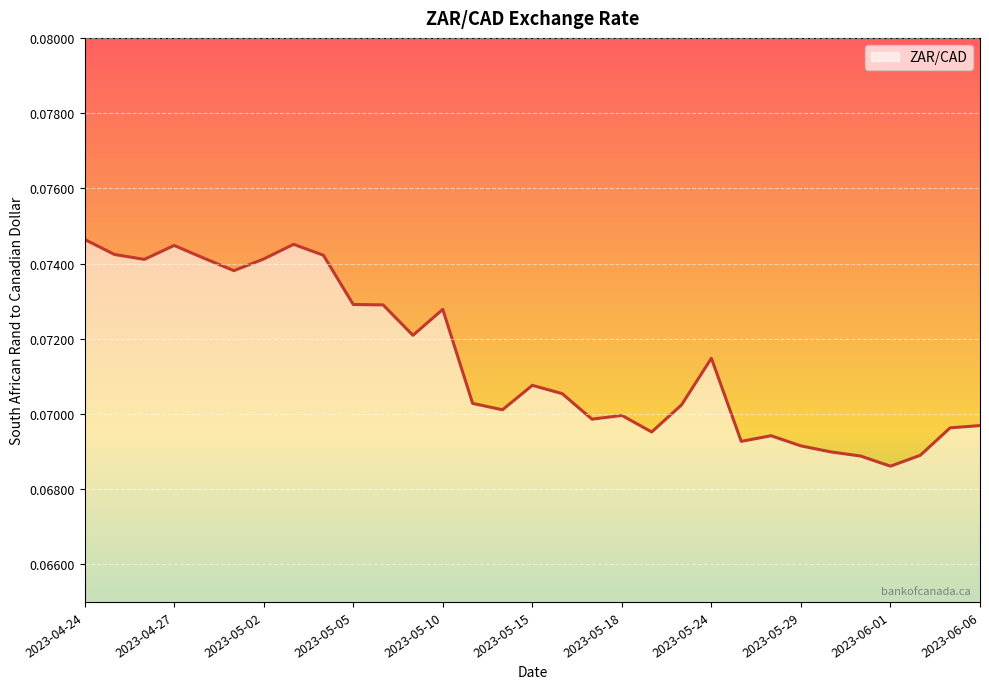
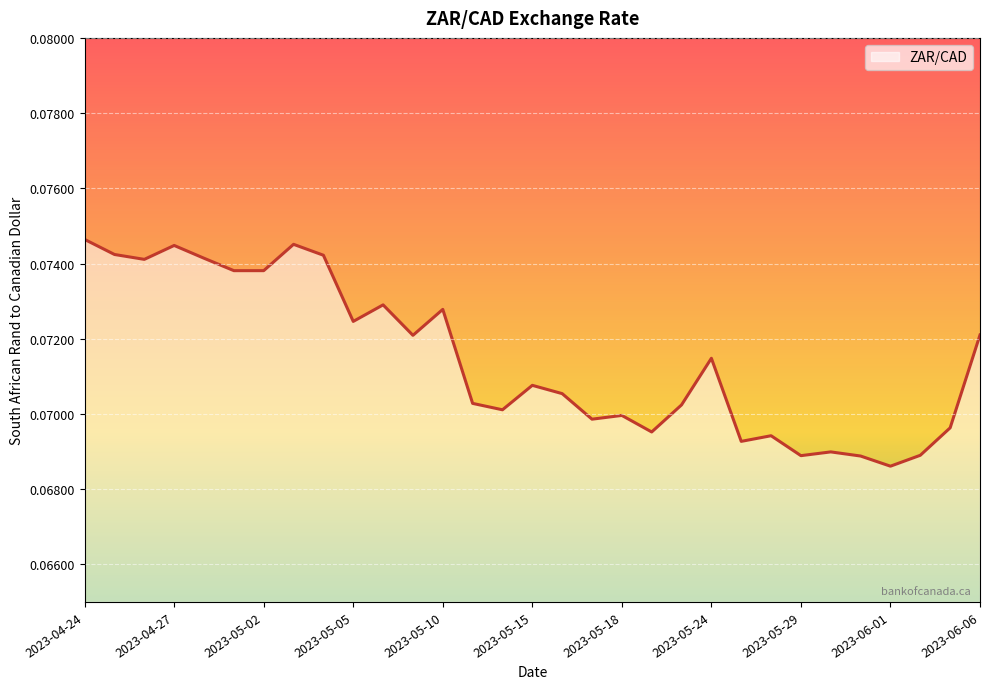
  {
    "2023-04-24": 0.0746,
    "2023-04-27": 0.0745,
-   "2023-05-02": 0.0741,
-   "2023-05-05": 0.0729,
+   "2023-05-02": 0.0738,
+   "2023-05-05": 0.0725,
    "2023-05-10": 0.0728,
    "2023-05-15": 0.0708,
    "2023-05-18": 0.0700,
    "2023-05-24": 0.0715,
-   "2023-05-29": 0.0692,
+   "2023-05-29": 0.0689,
    "2023-06-01": 0.0686,
-   "2023-06-06": 0.0697
+   "2023-06-06": 0.0721
  }
